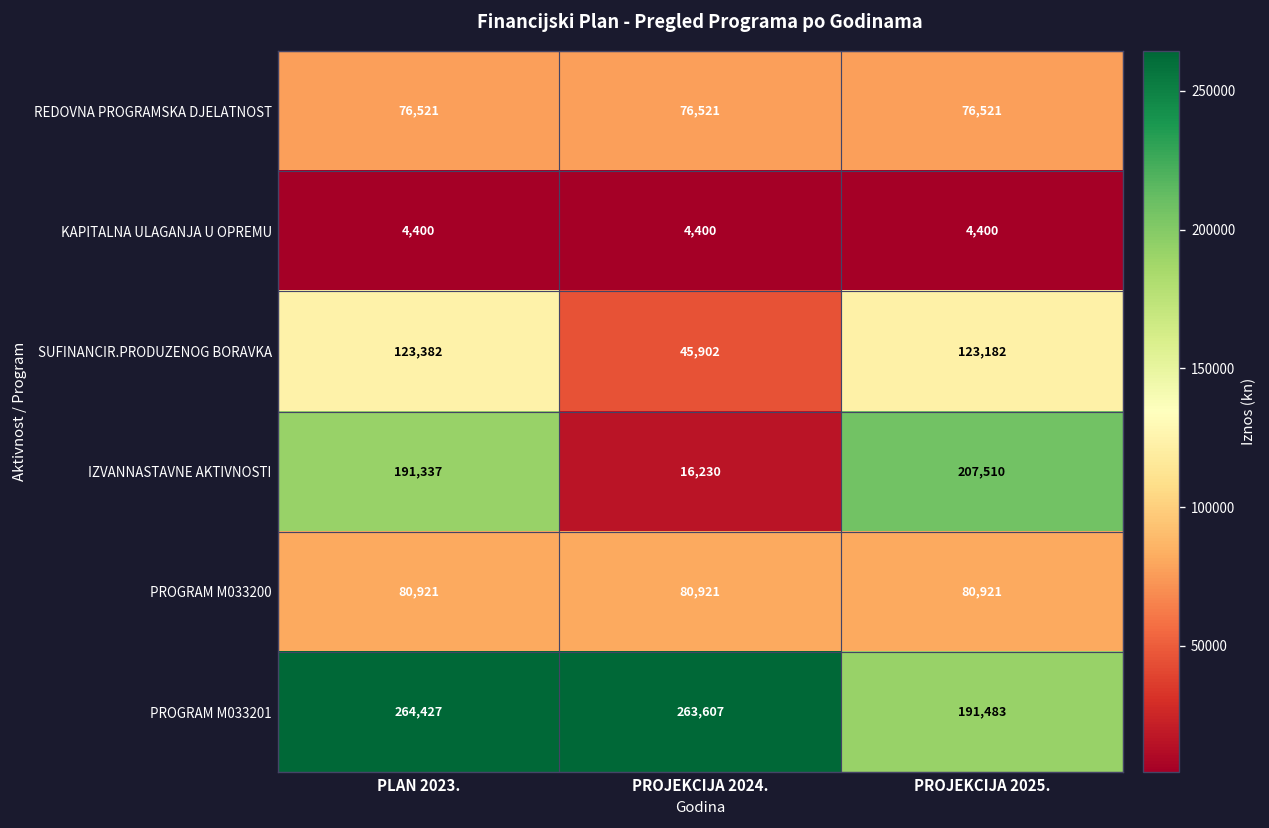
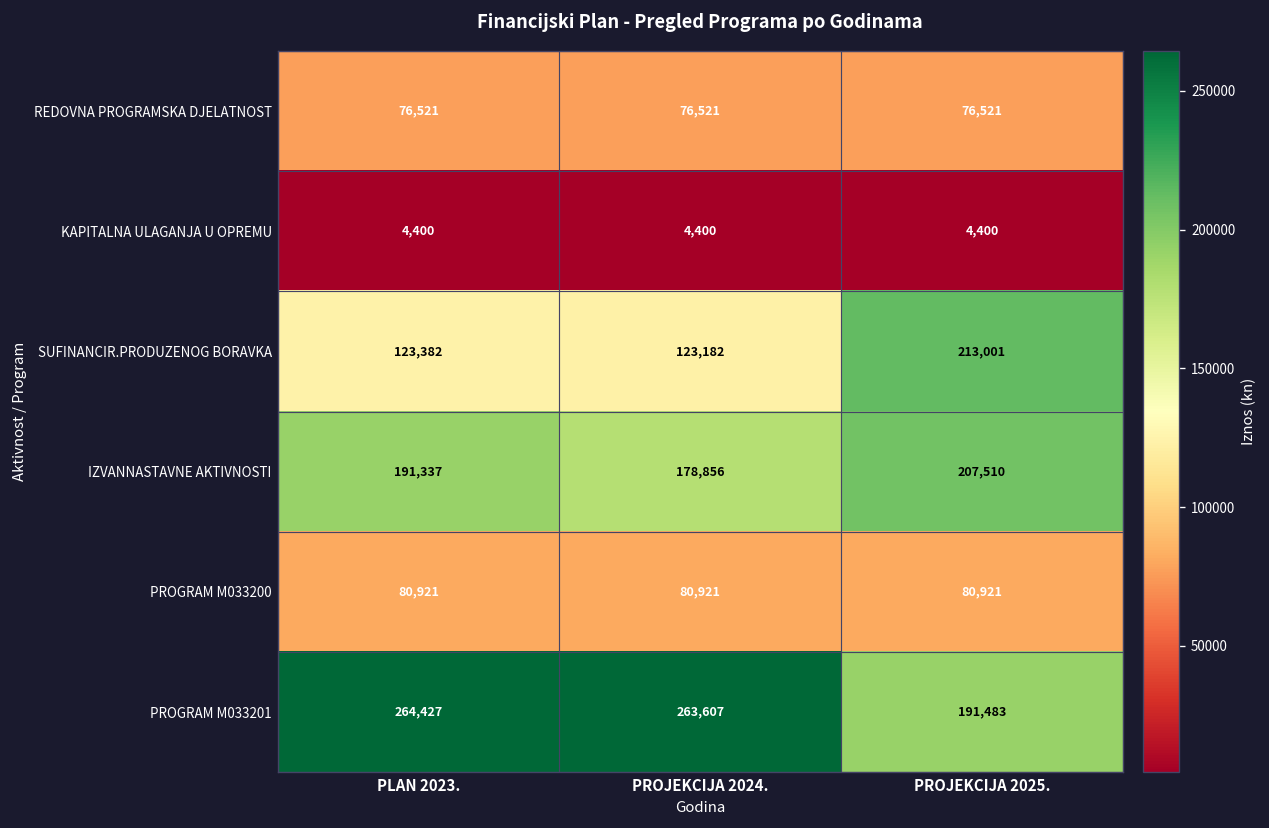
  {
    "REDOVNA PROGRAMSKA DJELATNOST": {
      "PLAN 2023.": "76,521",
      "PROJEKCIJA 2024.": "76,521",
      "PROJEKCIJA 2025.": "76,521"
    },
    "KAPITALNA ULAGANJA U OPREMU": {
      "PLAN 2023.": "4,400",
      "PROJEKCIJA 2024.": "4,400",
      "PROJEKCIJA 2025.": "4,400"
    },
    "SUFINANCIR.PRODUZENOG BORAVKA": {
      "PLAN 2023.": "123,382",
-     "PROJEKCIJA 2024.": "45,902",
-     "PROJEKCIJA 2025.": "123,182"
+     "PROJEKCIJA 2024.": "123,182",
+     "PROJEKCIJA 2025.": "213,001"
    },
    "IZVANNASTAVNE AKTIVNOSTI": {
      "PLAN 2023.": "191,337",
-     "PROJEKCIJA 2024.": "16,230",
+     "PROJEKCIJA 2024.": "178,856",
      "PROJEKCIJA 2025.": "207,510"
    },
    "PROGRAM M033200": {
      "PLAN 2023.": "80,921",
      "PROJEKCIJA 2024.": "80,921",
      "PROJEKCIJA 2025.": "80,921"
    },
    "PROGRAM M033201": {
      "PLAN 2023.": "264,427",
      "PROJEKCIJA 2024.": "263,607",
      "PROJEKCIJA 2025.": "191,483"
    }
  }
